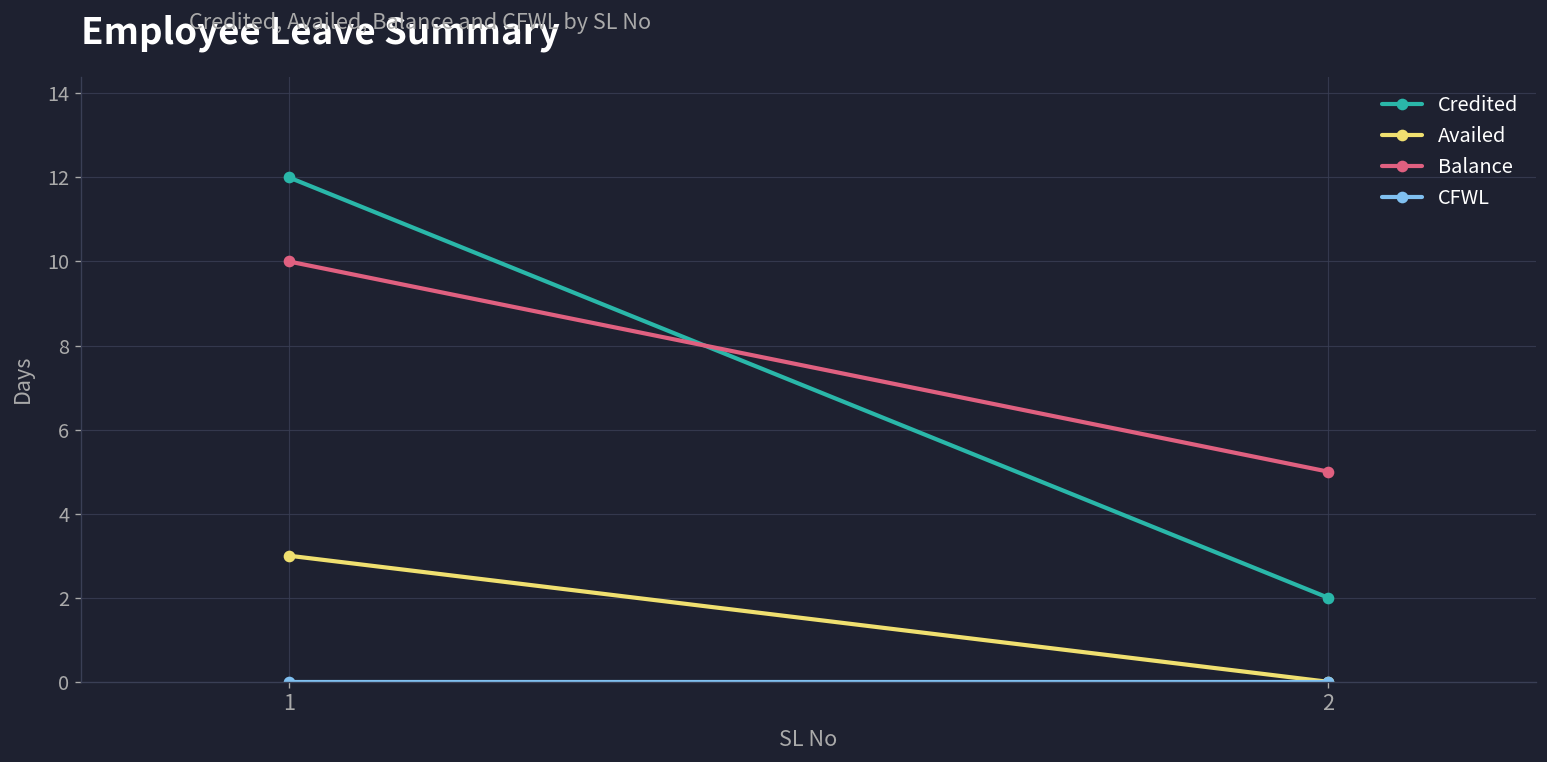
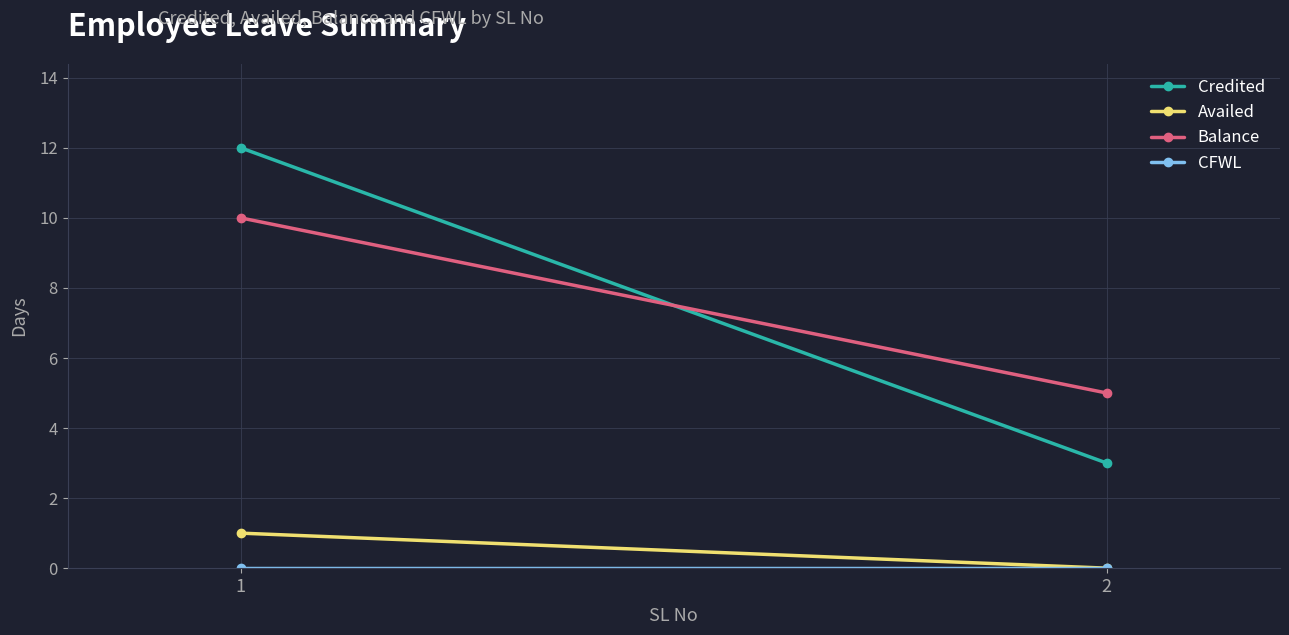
  {
    "Credited": {
      "1": 12,
-     "2": 2
+     "2": 3
    },
    "Availed": {
-     "1": 3
+     "1": 1
    },
    "Balance": {
      "1": 10,
      "2": 5
    },
    "CFWL": {
      "1": 0
    }
  }
